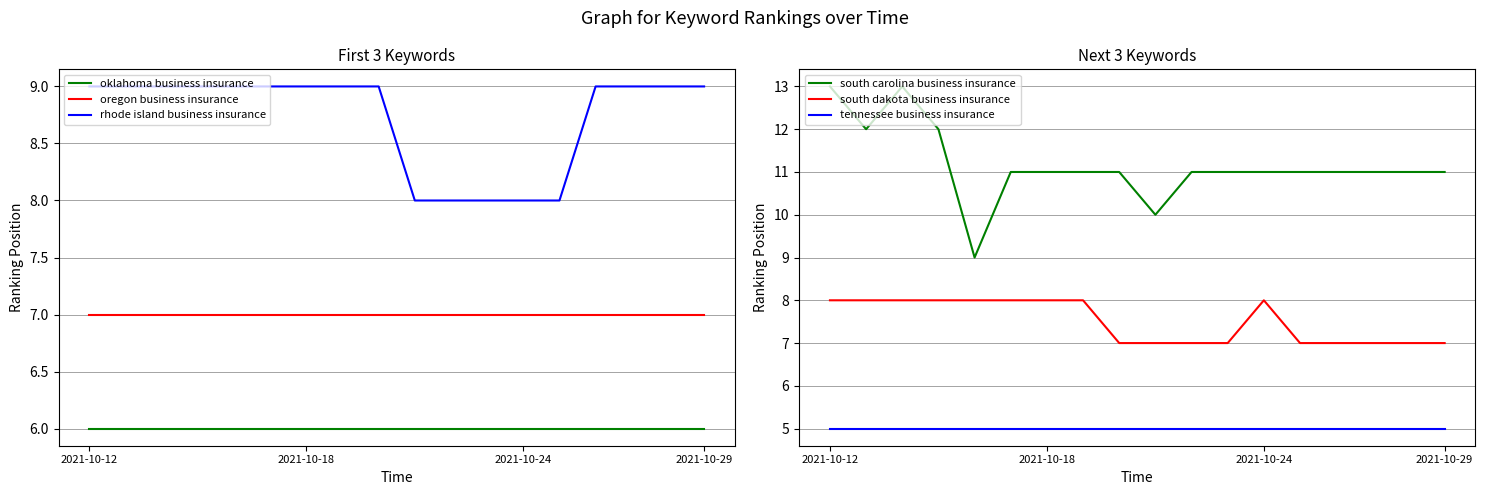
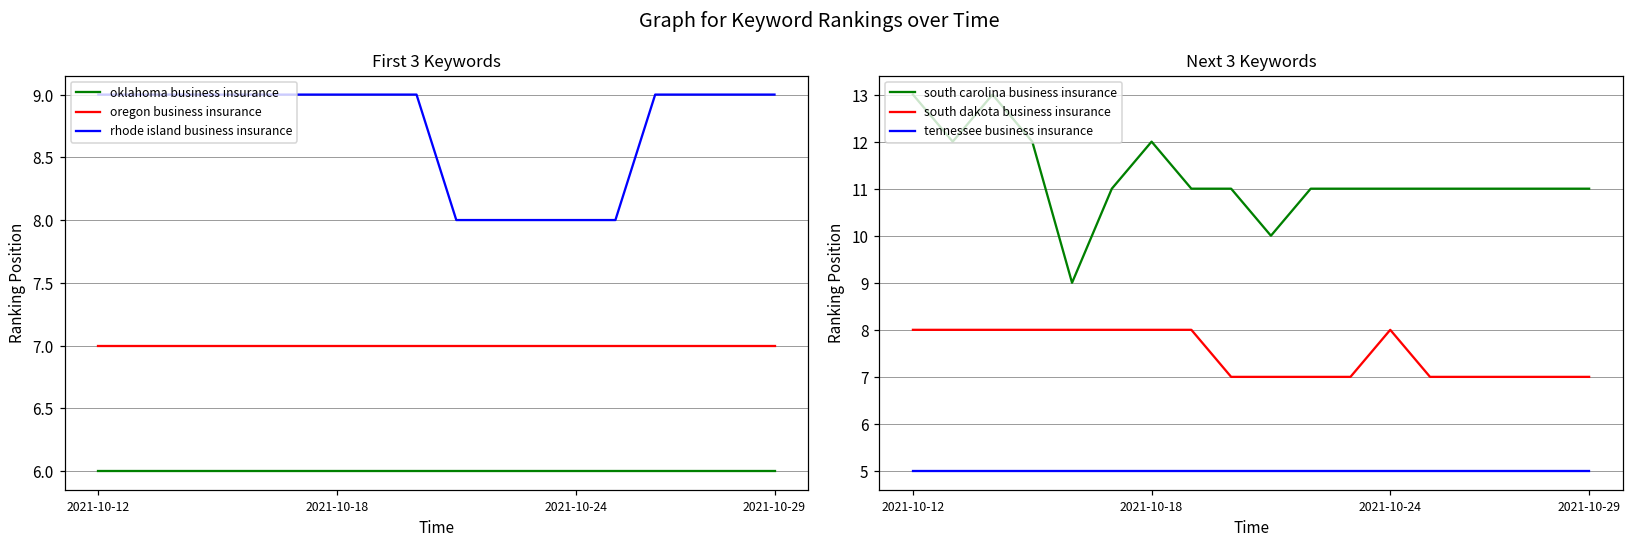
  {
    "First 3 Keywords": {
      "oklahoma business insurance": {
        "2021-10-12": 6.00,
        "2021-10-18": 6.00,
        "2021-10-24": 6.00,
        "2021-10-29": 6.00
      },
      "oregon business insurance": {
        "2021-10-12": 7.00,
        "2021-10-18": 7.00,
        "2021-10-24": 7.00,
        "2021-10-29": 7.00
      },
      "rhode island business insurance": {
        "2021-10-18": 9.00,
        "2021-10-24": 8.00,
        "2021-10-29": 9.00
      }
    },
    "Next 3 Keywords": {
      "south carolina business insurance": {
-       "2021-10-18": 11,
+       "2021-10-18": 12,
        "2021-10-24": 11,
        "2021-10-29": 11
      },
      "south dakota business insurance": {
        "2021-10-12": 8,
        "2021-10-18": 8,
        "2021-10-24": 8,
        "2021-10-29": 7
      },
      "tennessee business insurance": {
        "2021-10-12": 5,
        "2021-10-18": 5,
        "2021-10-24": 5,
        "2021-10-29": 5
      }
    }
  }
